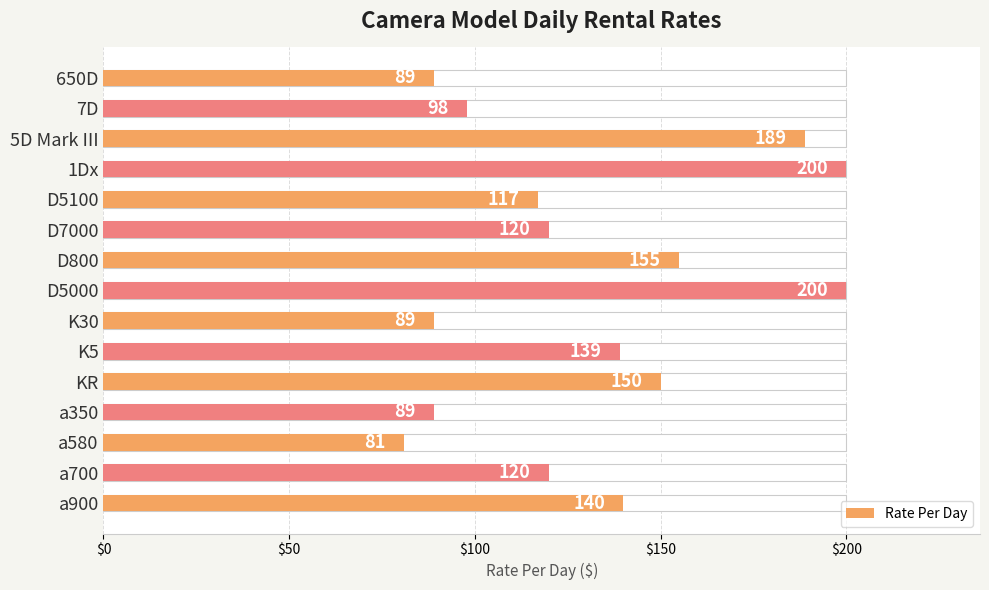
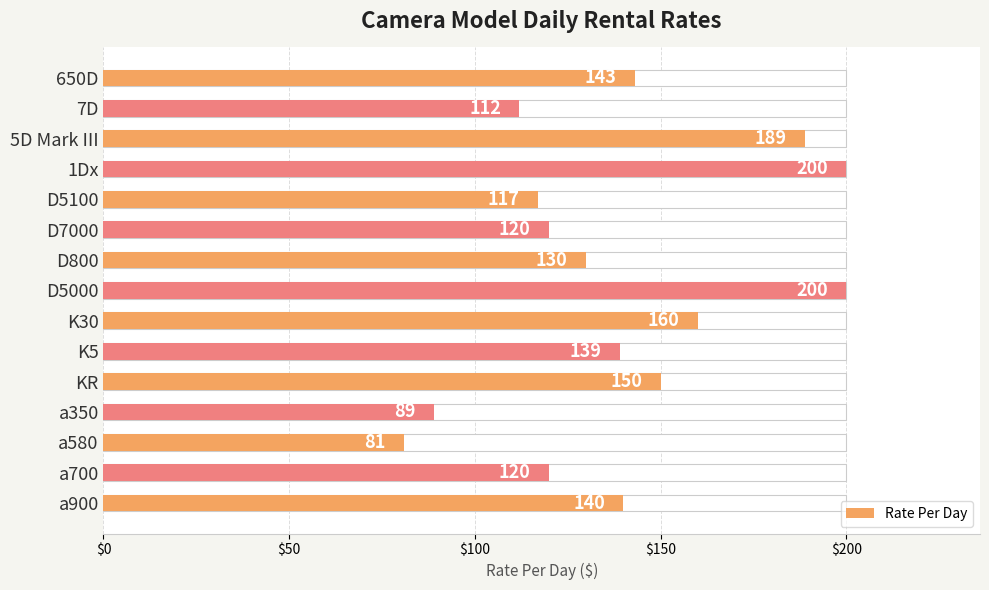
  {
    "Rate Per Day": {
-     "650D": 89,
-     "7D": 98,
+     "650D": 143,
+     "7D": 112,
      "1Dx": 200,
-     "D800": 155,
+     "D800": 130,
      "D5000": 200,
-     "K30": 89
+     "K30": 160
    }
  }
